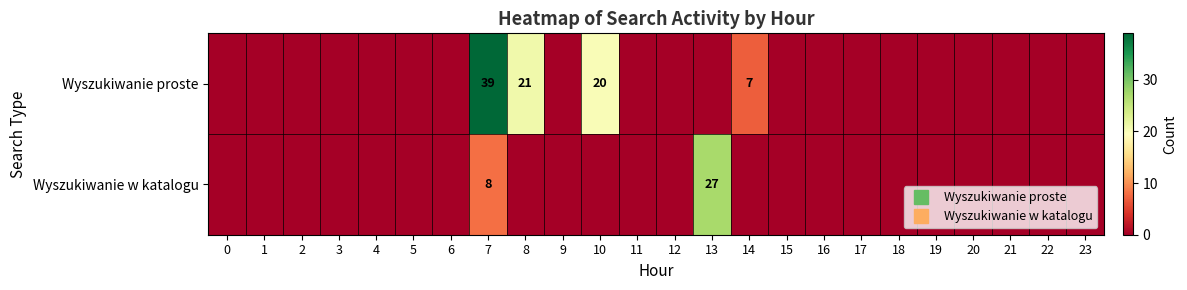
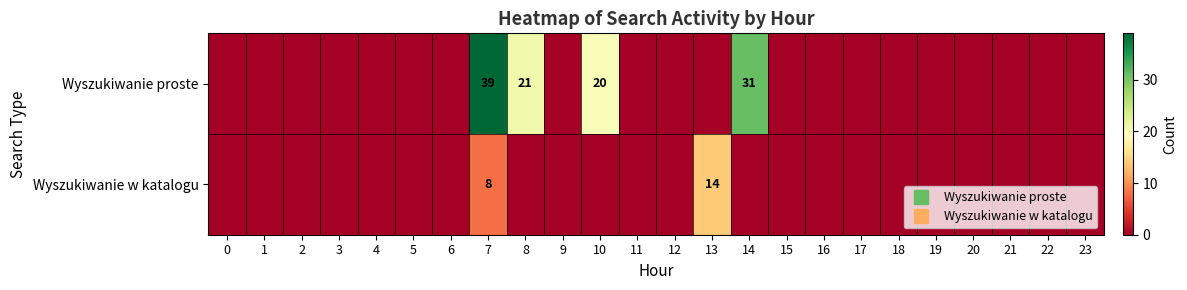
  {
    "Wyszukiwanie proste": {
      "7": 39,
      "8": 21,
      "10": 20,
-     "14": 7
+     "14": 31
    },
    "Wyszukiwanie w katalogu": {
      "7": 8,
-     "13": 27
+     "13": 14
    }
  }
